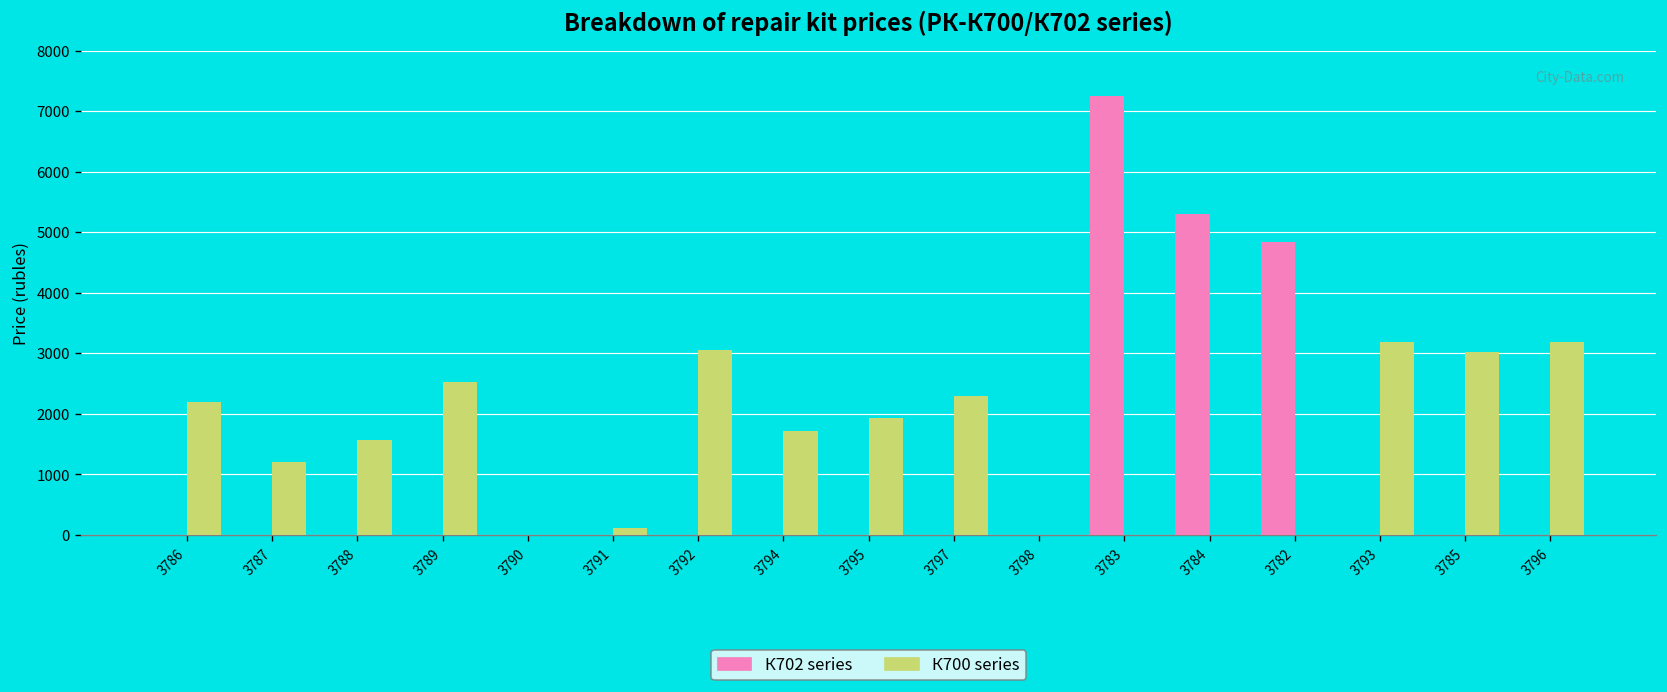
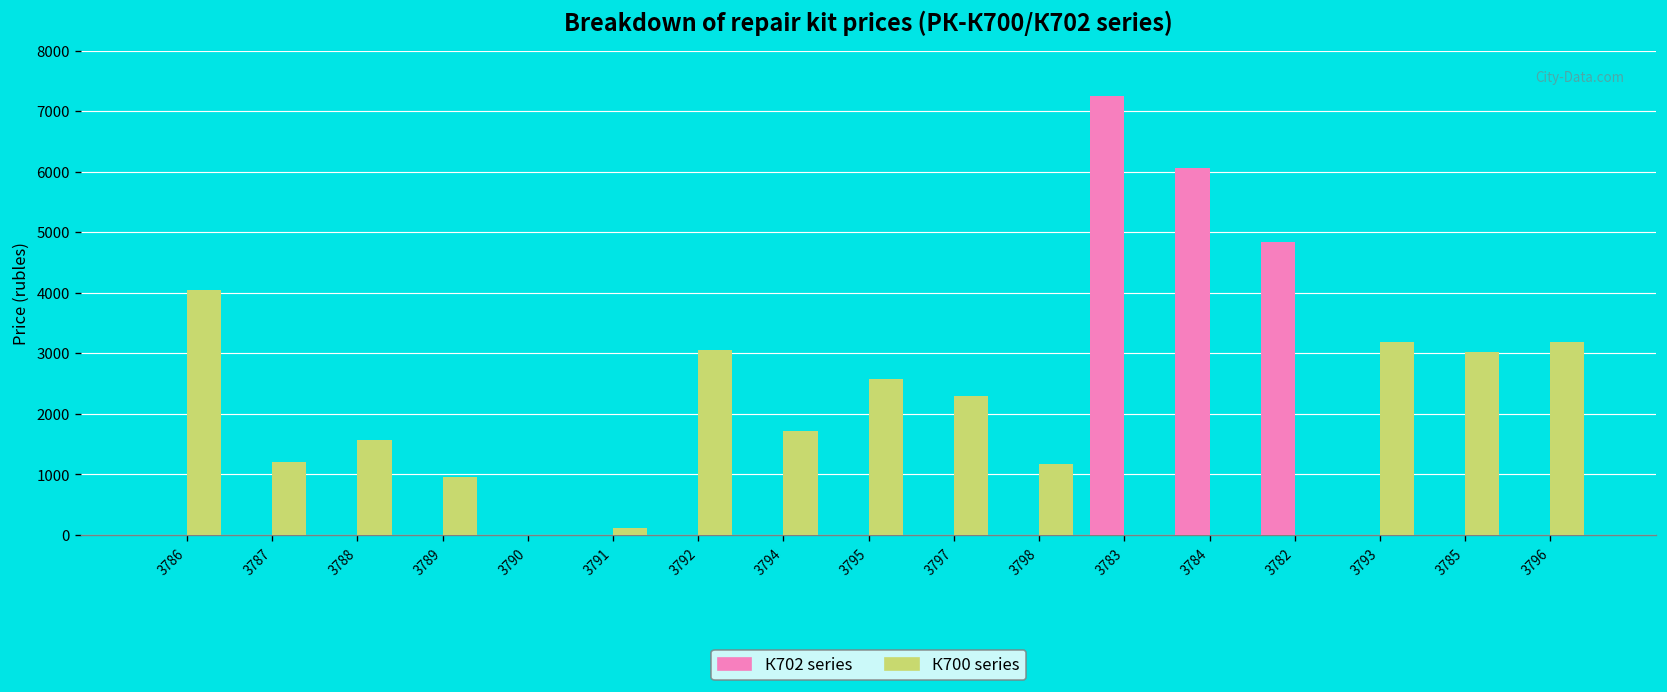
  {
    "К702 series": {
      "3786": 0,
      "3787": 0,
      "3788": 0,
      "3789": 0,
      "3790": 0,
      "3791": 0,
      "3792": 0,
      "3794": 0,
      "3795": 0,
      "3797": 0,
      "3798": 0,
      "3783": 7200,
-     "3784": 5300,
+     "3784": 6100,
      "3782": 4800,
      "3793": 0,
      "3785": 0,
      "3796": 0
    },
    "К700 series": {
-     "3786": 2200,
+     "3786": 4100,
      "3787": 1200,
      "3788": 1600,
-     "3789": 2500,
+     "3789": 1000,
      "3791": 100,
      "3792": 3000,
      "3794": 1700,
-     "3795": 1900,
+     "3795": 2600,
      "3797": 2300,
-     "3798": 0,
+     "3798": 1200,
      "3783": 0,
      "3784": 0,
      "3782": 0,
      "3793": 3200,
      "3785": 3000,
      "3796": 3200
    }
  }
